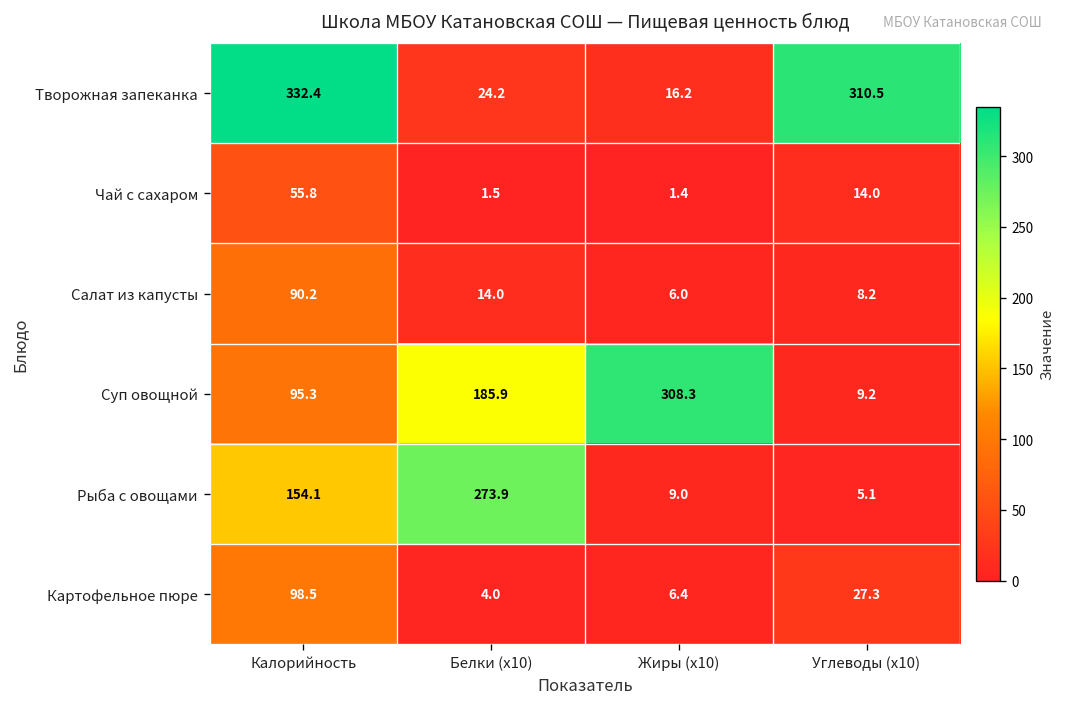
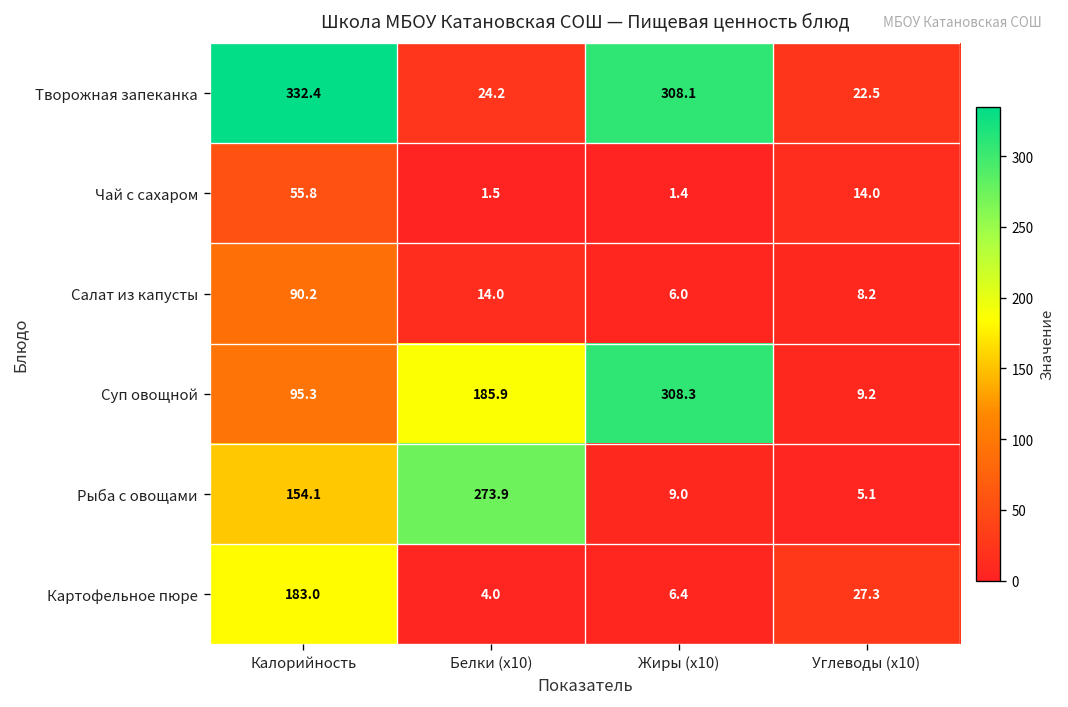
  {
    "Творожная запеканка": {
      "Калорийность": 332.4,
      "Белки (х10)": 24.2,
-     "Жиры (х10)": 16.2,
-     "Углеводы (х10)": 310.5
+     "Жиры (х10)": 308.1,
+     "Углеводы (х10)": 22.5
    },
    "Чай с сахаром": {
      "Калорийность": 55.8,
      "Белки (х10)": 1.5,
      "Жиры (х10)": 1.4,
      "Углеводы (х10)": 14.0
    },
    "Салат из капусты": {
      "Калорийность": 90.2,
      "Белки (х10)": 14.0,
      "Жиры (х10)": 6.0,
      "Углеводы (х10)": 8.2
    },
    "Суп овощной": {
      "Калорийность": 95.3,
      "Белки (х10)": 185.9,
      "Жиры (х10)": 308.3,
      "Углеводы (х10)": 9.2
    },
    "Рыба с овощами": {
      "Калорийность": 154.1,
      "Белки (х10)": 273.9,
      "Жиры (х10)": 9.0,
      "Углеводы (х10)": 5.1
    },
    "Картофельное пюре": {
-     "Калорийность": 98.5,
+     "Калорийность": 183.0,
      "Белки (х10)": 4.0,
      "Жиры (х10)": 6.4,
      "Углеводы (х10)": 27.3
    }
  }
